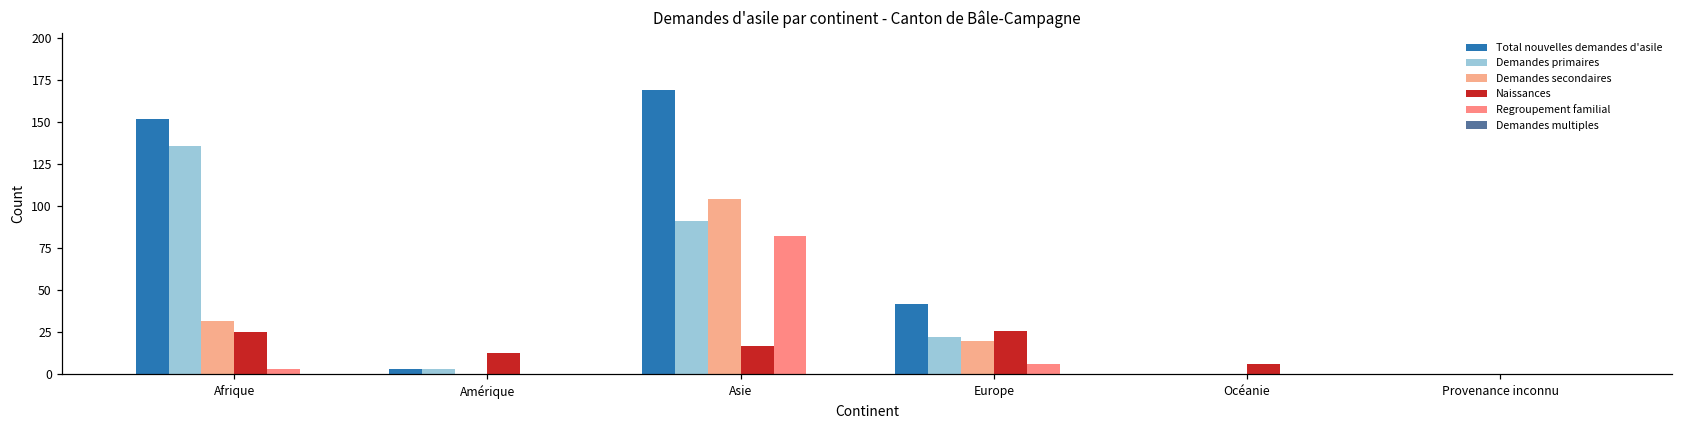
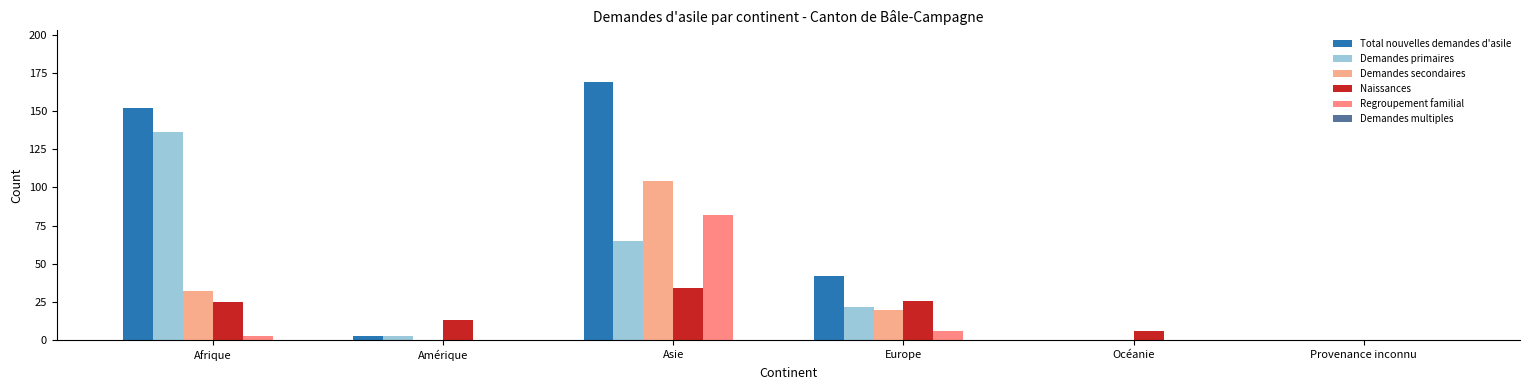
  {
    "Demandes primaires": {
      "Afrique": 136,
      "Amérique": 3,
-     "Asie": 91,
+     "Asie": 65,
      "Europe": 22,
      "Océanie": 0,
      "Provenance inconnu": 0
    },
    "Naissances": {
      "Afrique": 25,
      "Amérique": 13,
-     "Asie": 17,
+     "Asie": 34,
      "Europe": 26,
      "Océanie": 6,
      "Provenance inconnu": 0
    }
  }
